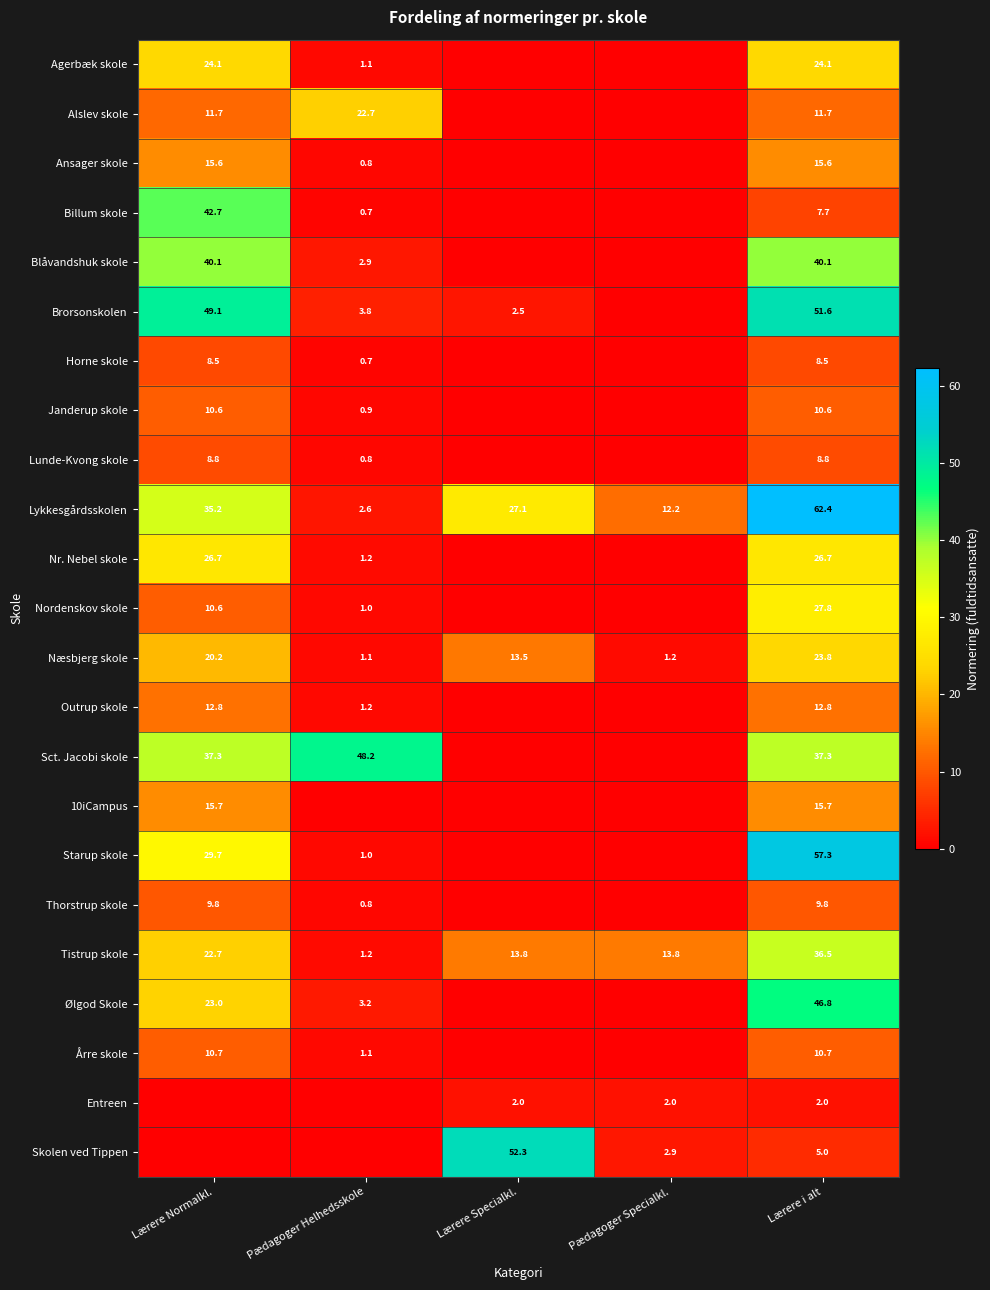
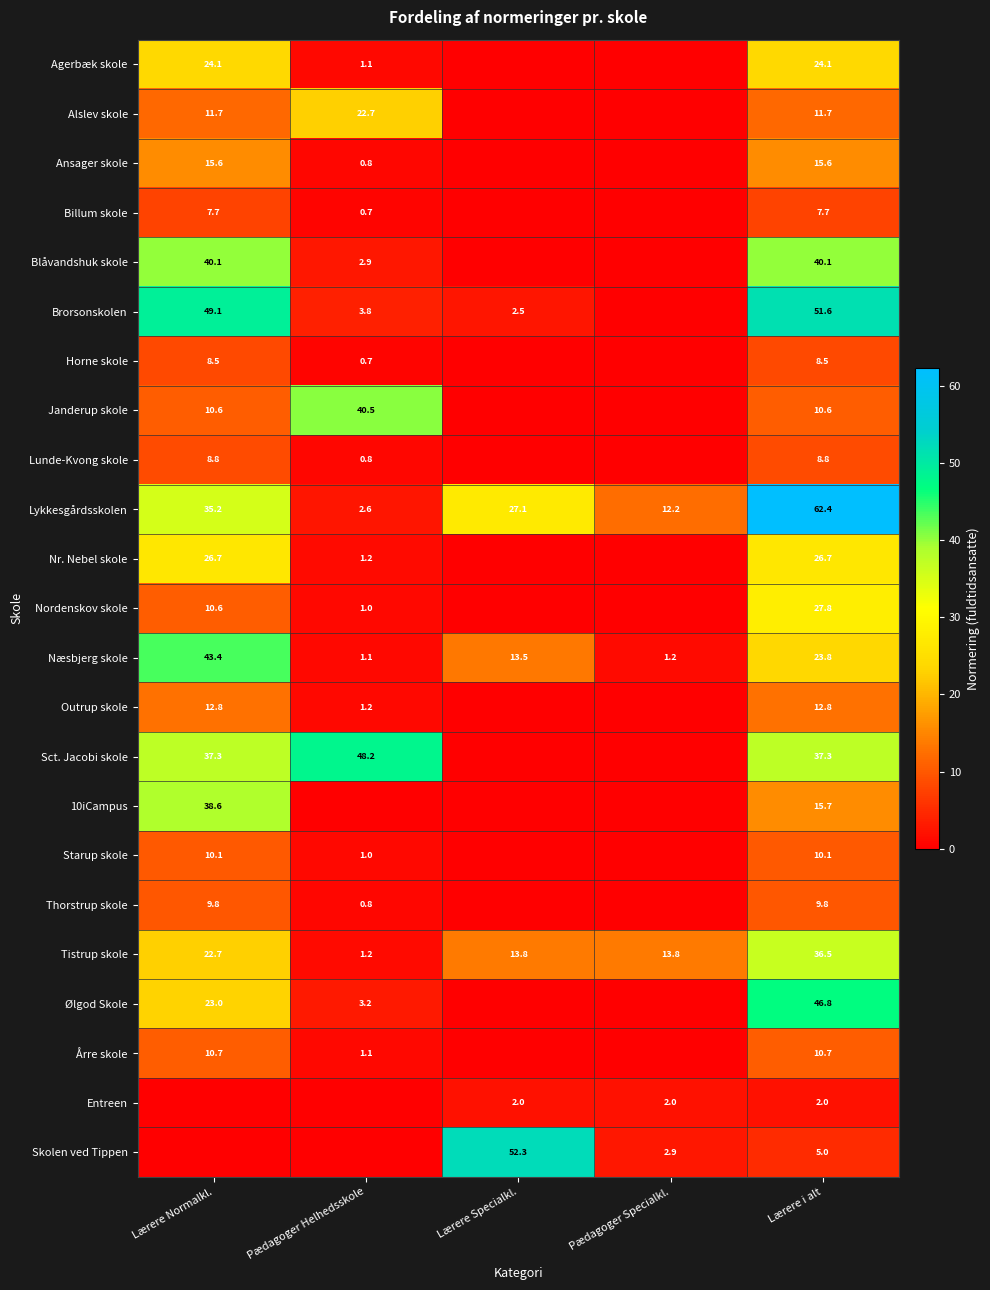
  {
    "Agerbæk skole": {
      "Lærere Normalkl.": 24.1,
      "Pædagoger Helhedsskole": 1.1,
      "Lærere i alt": 24.1
    },
    "Alslev skole": {
      "Lærere Normalkl.": 11.7,
      "Pædagoger Helhedsskole": 22.7,
      "Lærere i alt": 11.7
    },
    "Ansager skole": {
      "Lærere Normalkl.": 15.6,
      "Pædagoger Helhedsskole": 0.8,
      "Lærere i alt": 15.6
    },
    "Billum skole": {
-     "Lærere Normalkl.": 42.7,
+     "Lærere Normalkl.": 7.7,
      "Pædagoger Helhedsskole": 0.7,
      "Lærere i alt": 7.7
    },
    "Blåvandshuk skole": {
      "Lærere Normalkl.": 40.1,
      "Pædagoger Helhedsskole": 2.9,
      "Lærere i alt": 40.1
    },
    "Brorsonskolen": {
      "Lærere Normalkl.": 49.1,
      "Pædagoger Helhedsskole": 3.8,
      "Lærere Specialkl.": 2.5,
      "Lærere i alt": 51.6
    },
    "Horne skole": {
      "Lærere Normalkl.": 8.5,
      "Pædagoger Helhedsskole": 0.7,
      "Lærere i alt": 8.5
    },
    "Janderup skole": {
      "Lærere Normalkl.": 10.6,
-     "Pædagoger Helhedsskole": 0.9,
+     "Pædagoger Helhedsskole": 40.5,
      "Lærere i alt": 10.6
    },
    "Lunde-Kvong skole": {
      "Lærere Normalkl.": 8.8,
      "Pædagoger Helhedsskole": 0.8,
      "Lærere i alt": 8.8
    },
    "Lykkesgårdsskolen": {
      "Lærere Normalkl.": 35.2,
      "Pædagoger Helhedsskole": 2.6,
      "Lærere Specialkl.": 27.1,
      "Pædagoger Specialkl.": 12.2,
      "Lærere i alt": 62.4
    },
    "Nr. Nebel skole": {
      "Lærere Normalkl.": 26.7,
      "Pædagoger Helhedsskole": 1.2,
      "Lærere i alt": 26.7
    },
    "Nordenskov skole": {
      "Lærere Normalkl.": 10.6,
      "Pædagoger Helhedsskole": 1.0,
      "Lærere i alt": 27.8
    },
    "Næsbjerg skole": {
-     "Lærere Normalkl.": 20.2,
+     "Lærere Normalkl.": 43.4,
      "Pædagoger Helhedsskole": 1.1,
      "Lærere Specialkl.": 13.5,
      "Pædagoger Specialkl.": 1.2,
      "Lærere i alt": 23.8
    },
    "Outrup skole": {
      "Lærere Normalkl.": 12.8,
      "Pædagoger Helhedsskole": 1.2,
      "Lærere i alt": 12.8
    },
    "Sct. Jacobi skole": {
      "Lærere Normalkl.": 37.3,
      "Pædagoger Helhedsskole": 48.2,
      "Lærere i alt": 37.3
    },
    "10iCampus": {
-     "Lærere Normalkl.": 15.7,
+     "Lærere Normalkl.": 38.6,
      "Lærere i alt": 15.7
    },
    "Starup skole": {
-     "Lærere Normalkl.": 29.7,
+     "Lærere Normalkl.": 10.1,
      "Pædagoger Helhedsskole": 1.0,
-     "Lærere i alt": 57.3
+     "Lærere i alt": 10.1
    },
    "Thorstrup skole": {
      "Lærere Normalkl.": 9.8,
      "Pædagoger Helhedsskole": 0.8,
      "Lærere i alt": 9.8
    },
    "Tistrup skole": {
      "Lærere Normalkl.": 22.7,
      "Pædagoger Helhedsskole": 1.2,
      "Lærere Specialkl.": 13.8,
      "Pædagoger Specialkl.": 13.8,
      "Lærere i alt": 36.5
    },
    "Ølgod Skole": {
      "Lærere Normalkl.": 23.0,
      "Pædagoger Helhedsskole": 3.2,
      "Lærere i alt": 46.8
    },
    "Årre skole": {
      "Lærere Normalkl.": 10.7,
      "Pædagoger Helhedsskole": 1.1,
      "Lærere i alt": 10.7
    },
    "Entreen": {
      "Lærere Specialkl.": 2.0,
      "Pædagoger Specialkl.": 2.0,
      "Lærere i alt": 2.0
    },
    "Skolen ved Tippen": {
      "Lærere Specialkl.": 52.3,
      "Pædagoger Specialkl.": 2.9,
      "Lærere i alt": 5.0
    }
  }
